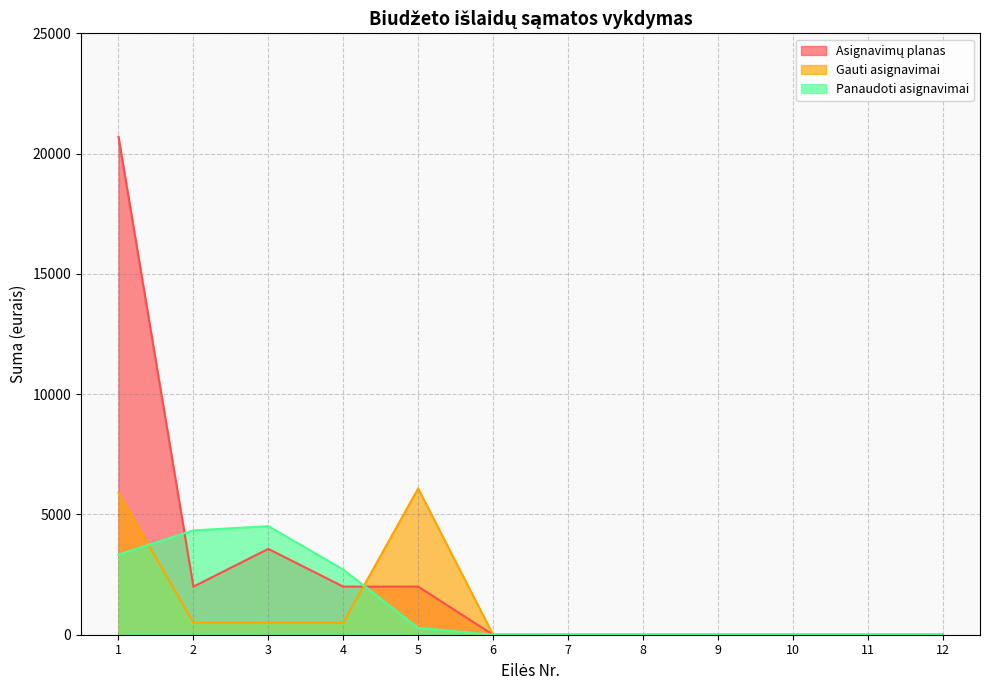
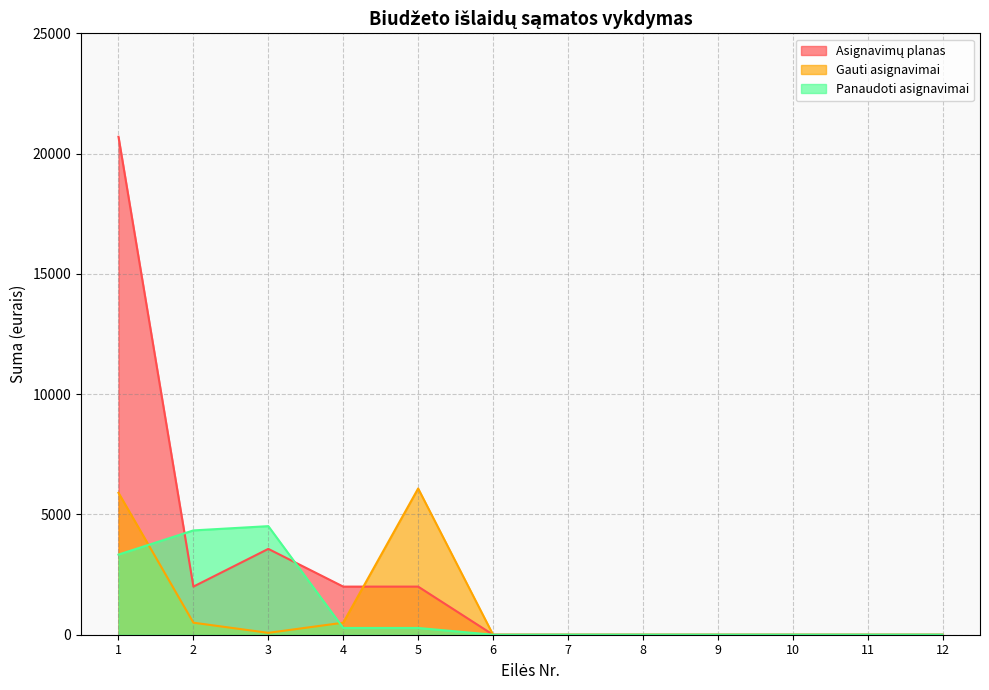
  {
    "Asignavimų planas": {
      "1": 20700,
      "2": 2000,
      "3": 3600,
      "4": 2000,
      "5": 2000
    },
    "Gauti asignavimai": {
      "1": 5900,
      "2": 500,
-     "3": 500,
+     "3": 100,
      "4": 500,
      "5": 6100
    },
    "Panaudoti asignavimai": {
      "1": 3300,
      "2": 4300,
      "3": 4500,
-     "4": 2700,
+     "4": 300,
      "5": 300
    }
  }
